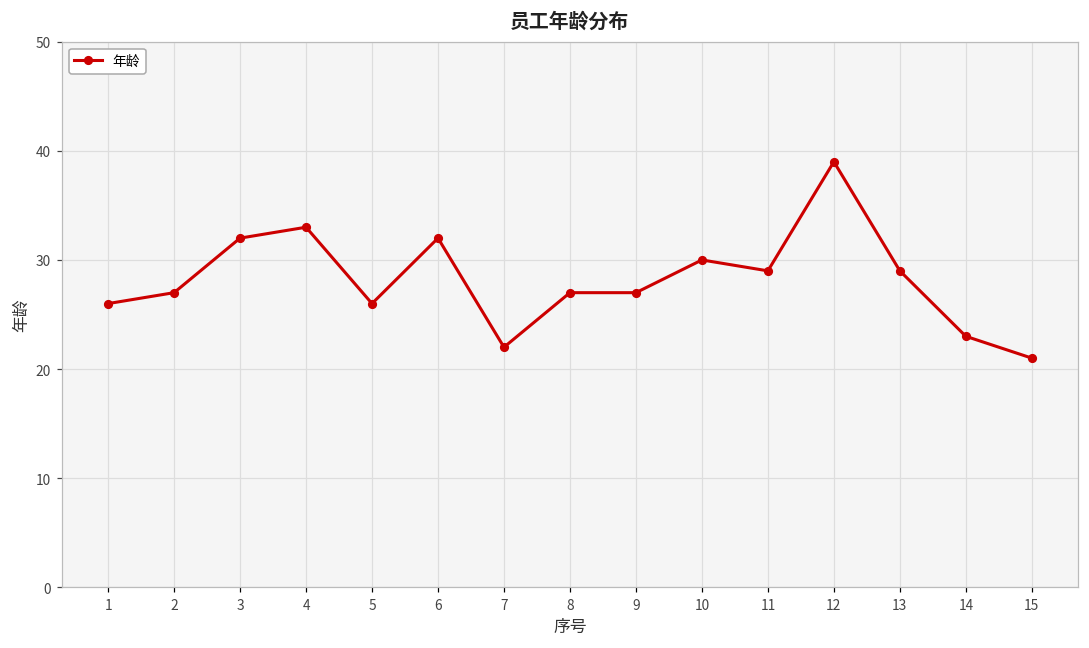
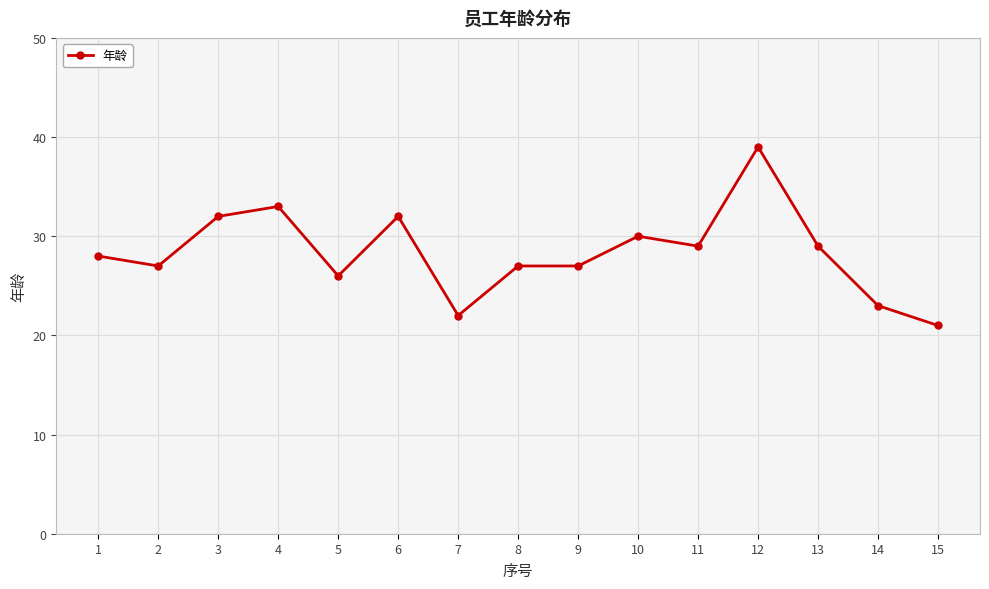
  {
-   "1": 26,
+   "1": 28,
    "2": 27,
    "3": 32,
    "4": 33,
    "5": 26,
    "6": 32,
    "7": 22,
    "8": 27,
    "9": 27,
    "10": 30,
    "11": 29,
    "12": 39,
    "13": 29,
    "14": 23,
    "15": 21
  }
